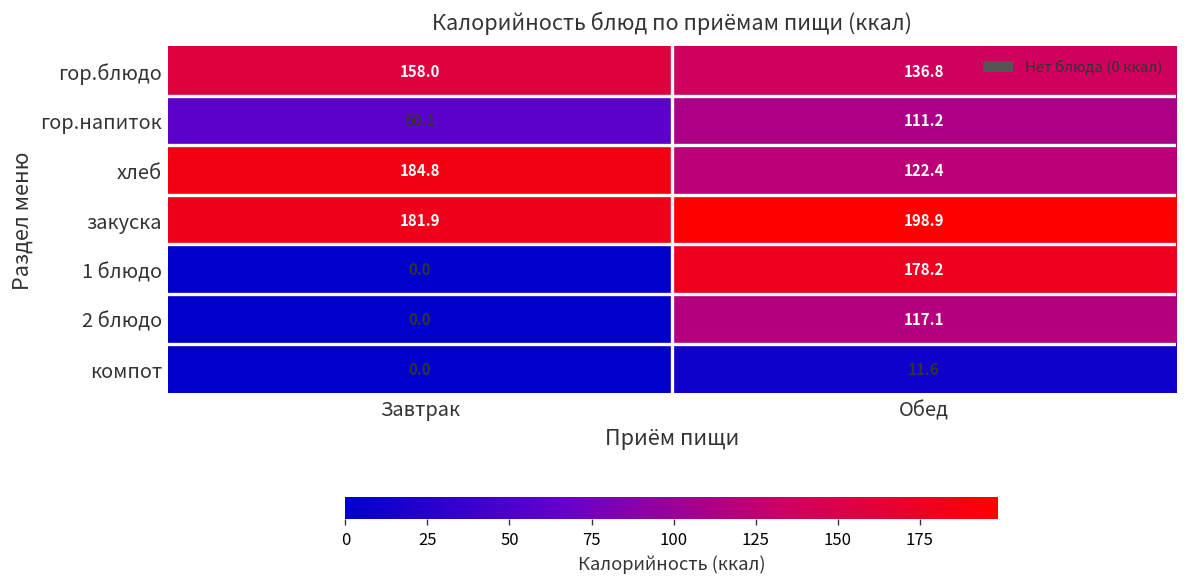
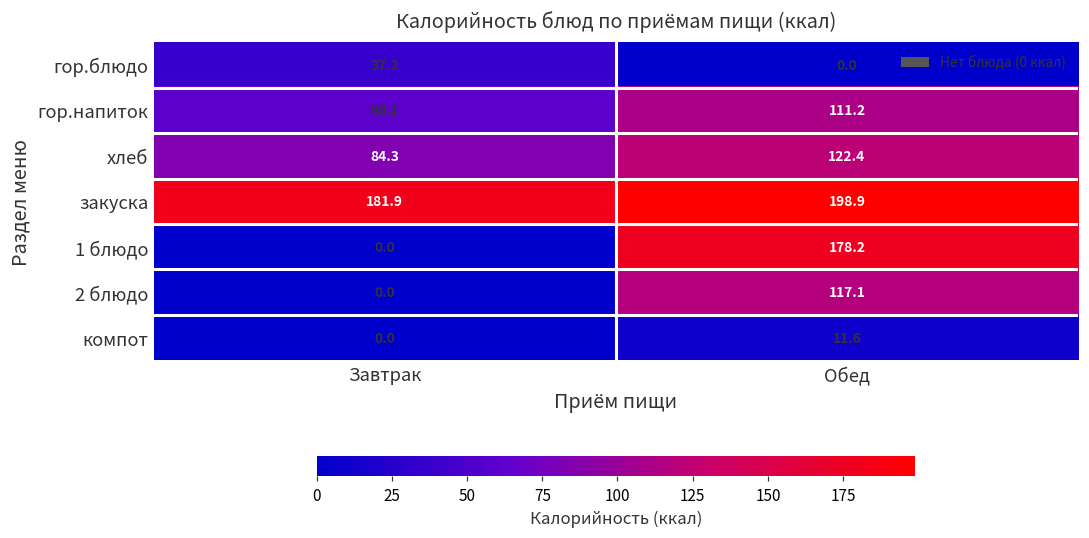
  {
    "гор.блюдо": {
-     "Завтрак": 158.0,
-     "Обед": 136.8
+     "Завтрак": 37.2,
+     "Обед": 0.0
    },
    "гор.напиток": {
      "Завтрак": 60.1,
      "Обед": 111.2
    },
    "хлеб": {
-     "Завтрак": 184.8,
+     "Завтрак": 84.3,
      "Обед": 122.4
    },
    "закуска": {
      "Завтрак": 181.9,
      "Обед": 198.9
    },
    "1 блюдо": {
      "Завтрак": 0.0,
      "Обед": 178.2
    },
    "2 блюдо": {
      "Завтрак": 0.0,
      "Обед": 117.1
    },
    "компот": {
      "Завтрак": 0.0,
      "Обед": 11.6
    }
  }
